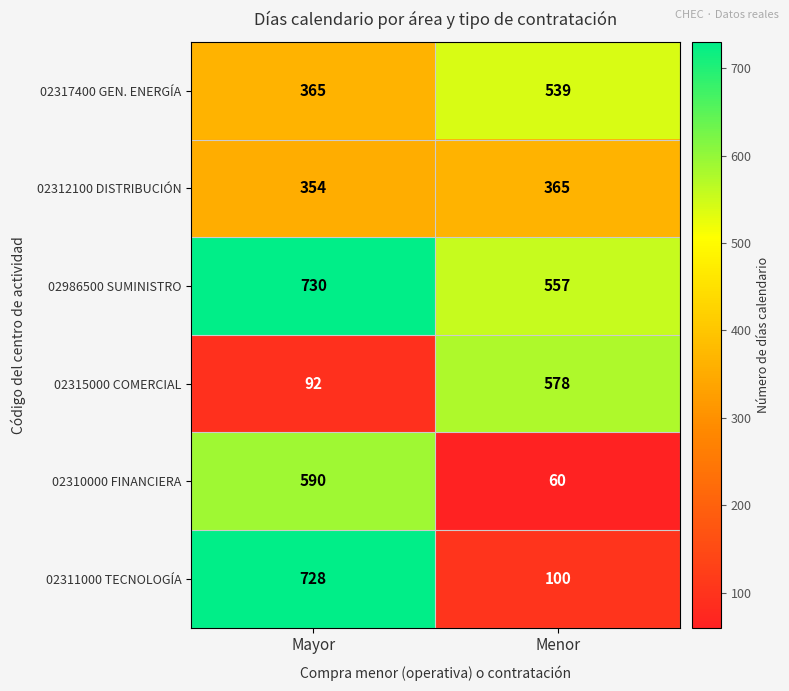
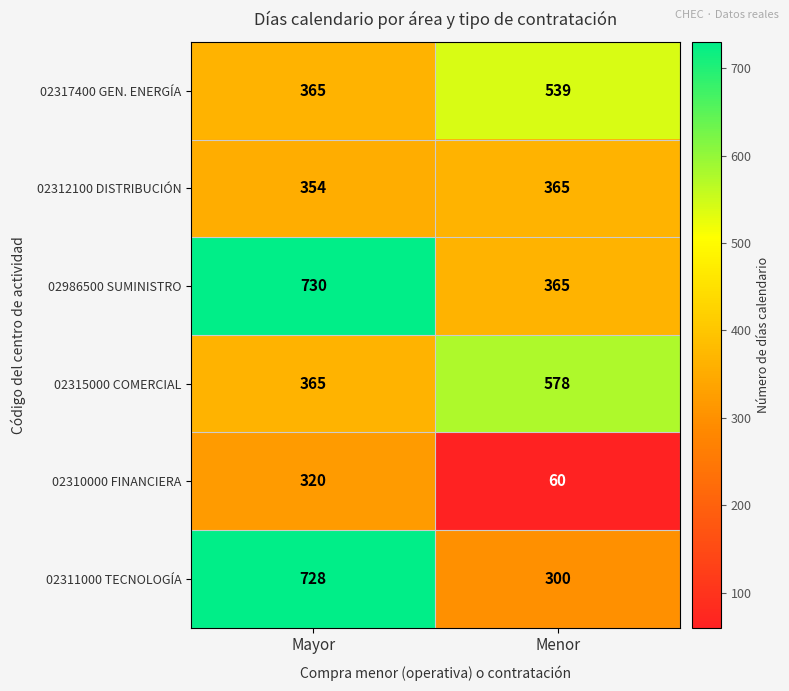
  {
    "02317400 GEN. ENERGÍA": {
      "Mayor": 365,
      "Menor": 539
    },
    "02312100 DISTRIBUCIÓN": {
      "Mayor": 354,
      "Menor": 365
    },
    "02986500 SUMINISTRO": {
      "Mayor": 730,
-     "Menor": 557
+     "Menor": 365
    },
    "02315000 COMERCIAL": {
-     "Mayor": 92,
+     "Mayor": 365,
      "Menor": 578
    },
    "02310000 FINANCIERA": {
-     "Mayor": 590,
+     "Mayor": 320,
      "Menor": 60
    },
    "02311000 TECNOLOGÍA": {
      "Mayor": 728,
-     "Menor": 100
+     "Menor": 300
    }
  }
